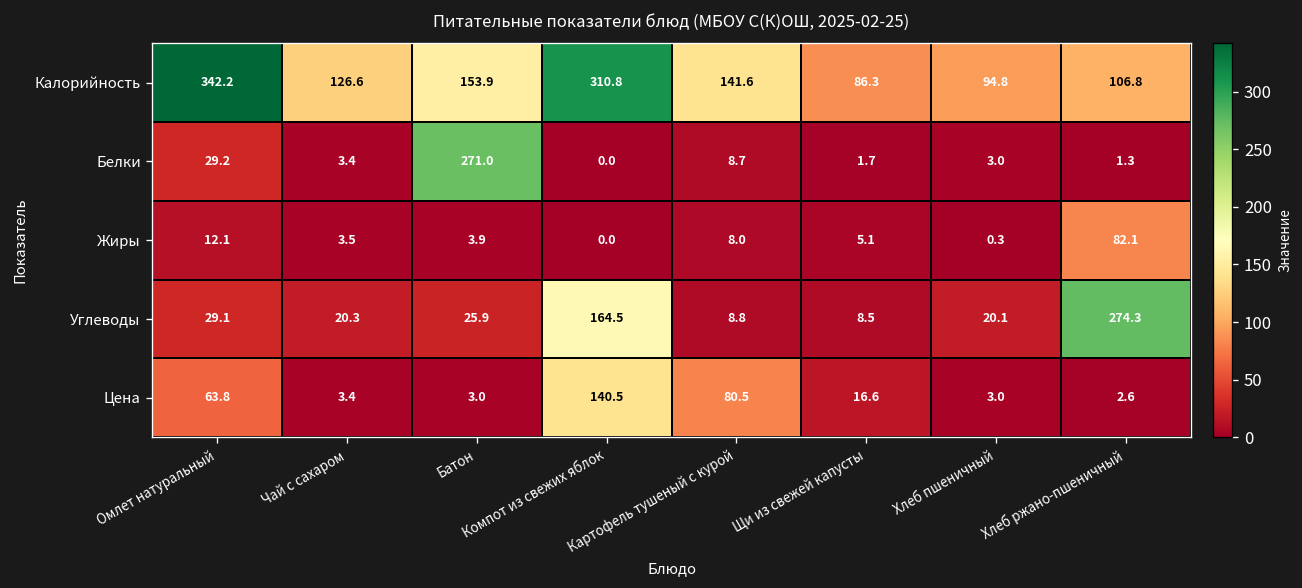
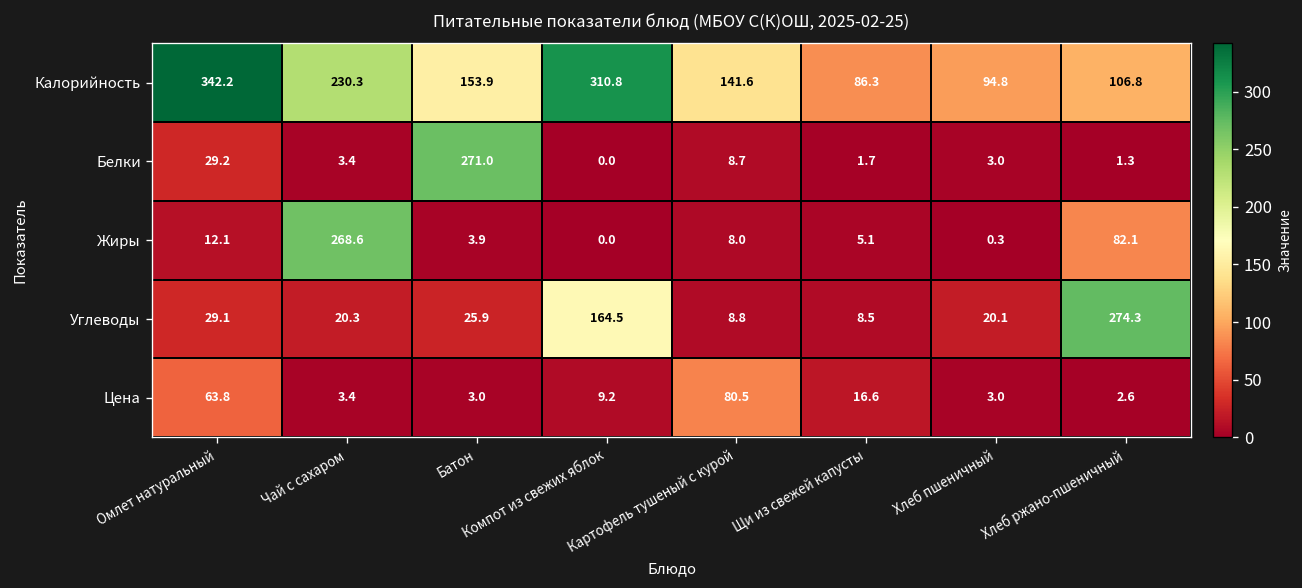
  {
    "Калорийность": {
      "Омлет натуральный": 342.2,
-     "Чай с сахаром": 126.6,
+     "Чай с сахаром": 230.3,
      "Батон": 153.9,
      "Компот из свежих яблок": 310.8,
      "Картофель тушеный с курой": 141.6,
      "Щи из свежей капусты": 86.3,
      "Хлеб пшеничный": 94.8,
      "Хлеб ржано-пшеничный": 106.8
    },
    "Белки": {
      "Омлет натуральный": 29.2,
      "Чай с сахаром": 3.4,
      "Батон": 271.0,
      "Компот из свежих яблок": 0.0,
      "Картофель тушеный с курой": 8.7,
      "Щи из свежей капусты": 1.7,
      "Хлеб пшеничный": 3.0,
      "Хлеб ржано-пшеничный": 1.3
    },
    "Жиры": {
      "Омлет натуральный": 12.1,
-     "Чай с сахаром": 3.5,
+     "Чай с сахаром": 268.6,
      "Батон": 3.9,
      "Компот из свежих яблок": 0.0,
      "Картофель тушеный с курой": 8.0,
      "Щи из свежей капусты": 5.1,
      "Хлеб пшеничный": 0.3,
      "Хлеб ржано-пшеничный": 82.1
    },
    "Углеводы": {
      "Омлет натуральный": 29.1,
      "Чай с сахаром": 20.3,
      "Батон": 25.9,
      "Компот из свежих яблок": 164.5,
      "Картофель тушеный с курой": 8.8,
      "Щи из свежей капусты": 8.5,
      "Хлеб пшеничный": 20.1,
      "Хлеб ржано-пшеничный": 274.3
    },
    "Цена": {
      "Омлет натуральный": 63.8,
      "Чай с сахаром": 3.4,
      "Батон": 3.0,
-     "Компот из свежих яблок": 140.5,
+     "Компот из свежих яблок": 9.2,
      "Картофель тушеный с курой": 80.5,
      "Щи из свежей капусты": 16.6,
      "Хлеб пшеничный": 3.0,
      "Хлеб ржано-пшеничный": 2.6
    }
  }
